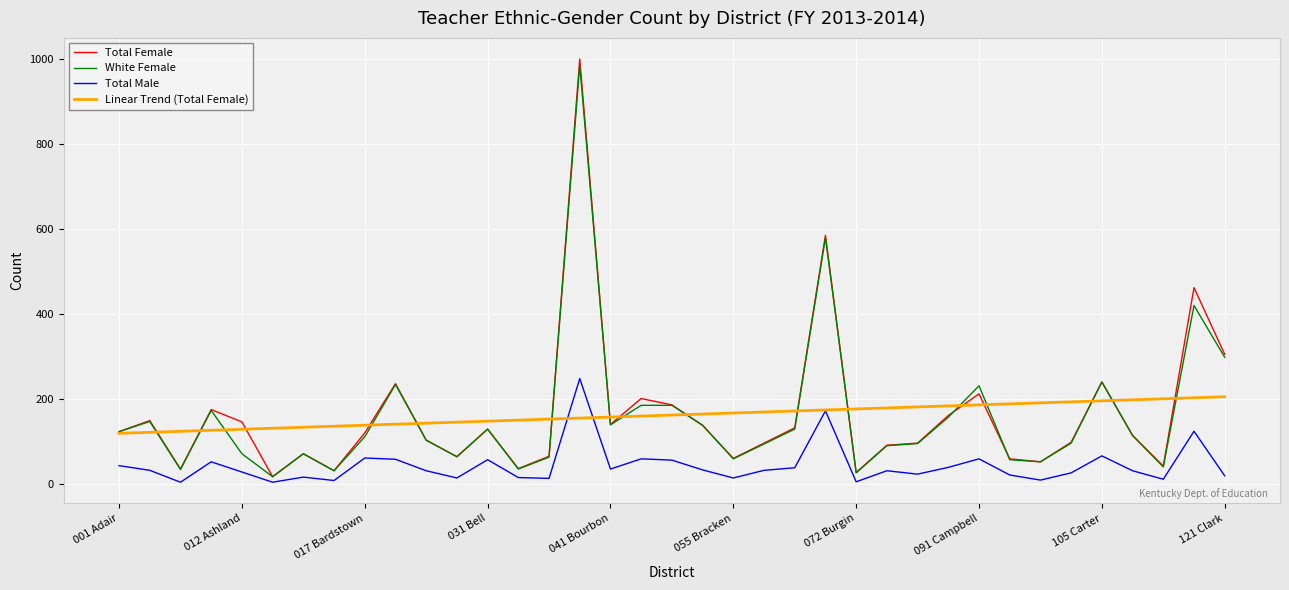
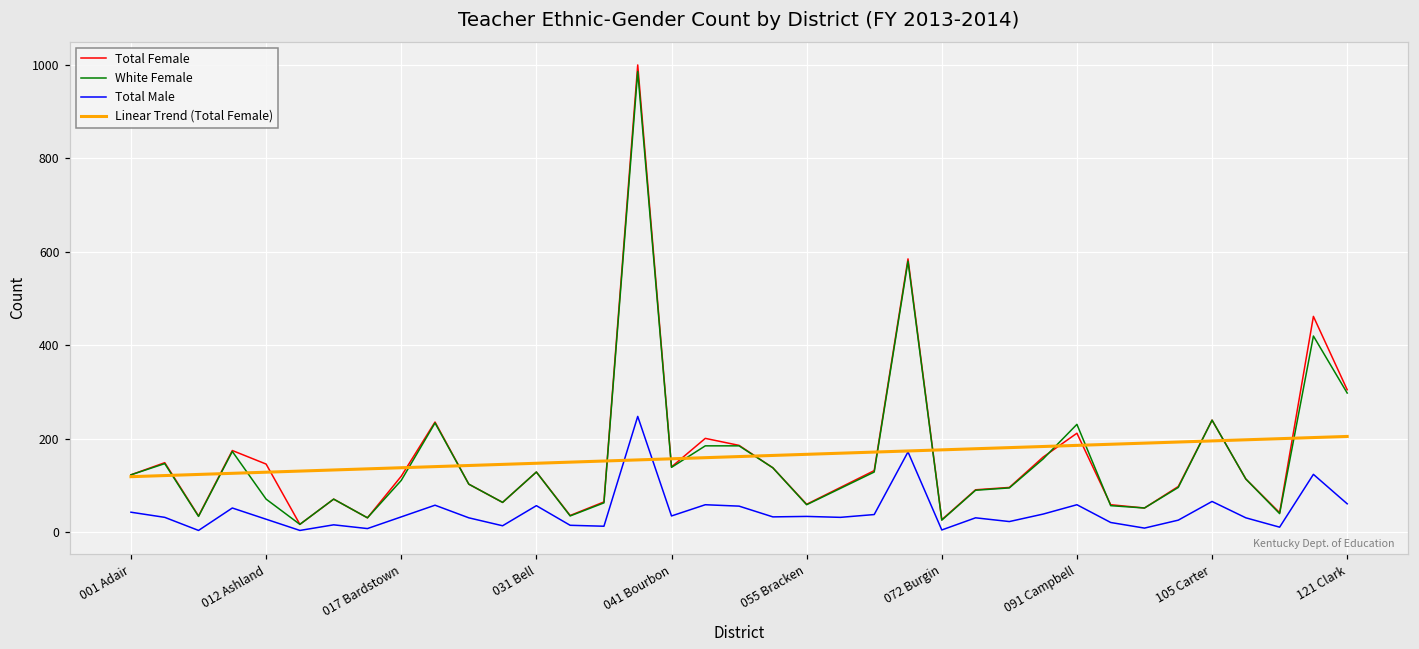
  {
    "Total Female": {
      "012 Ashland": 150,
      "017 Bardstown": 120,
      "091 Campbell": 210,
      "121 Clark": 310
    },
    "White Female": {
      "012 Ashland": 70,
      "017 Bardstown": 110,
      "091 Campbell": 230,
      "121 Clark": 300
    },
    "Total Male": {
      "001 Adair": 40,
      "012 Ashland": 30,
-     "017 Bardstown": 60,
+     "017 Bardstown": 30,
      "031 Bell": 60,
      "041 Bourbon": 40,
-     "055 Bracken": 10,
+     "055 Bracken": 30,
      "072 Burgin": 10,
      "091 Campbell": 60,
      "105 Carter": 70,
-     "121 Clark": 20
+     "121 Clark": 60
    },
    "Linear Trend (Total Female)": {
      "012 Ashland": 130,
      "017 Bardstown": 140,
      "031 Bell": 150,
      "041 Bourbon": 160,
      "055 Bracken": 170,
      "072 Burgin": 180,
      "091 Campbell": 190,
      "105 Carter": 200,
      "121 Clark": 210
    }
  }
